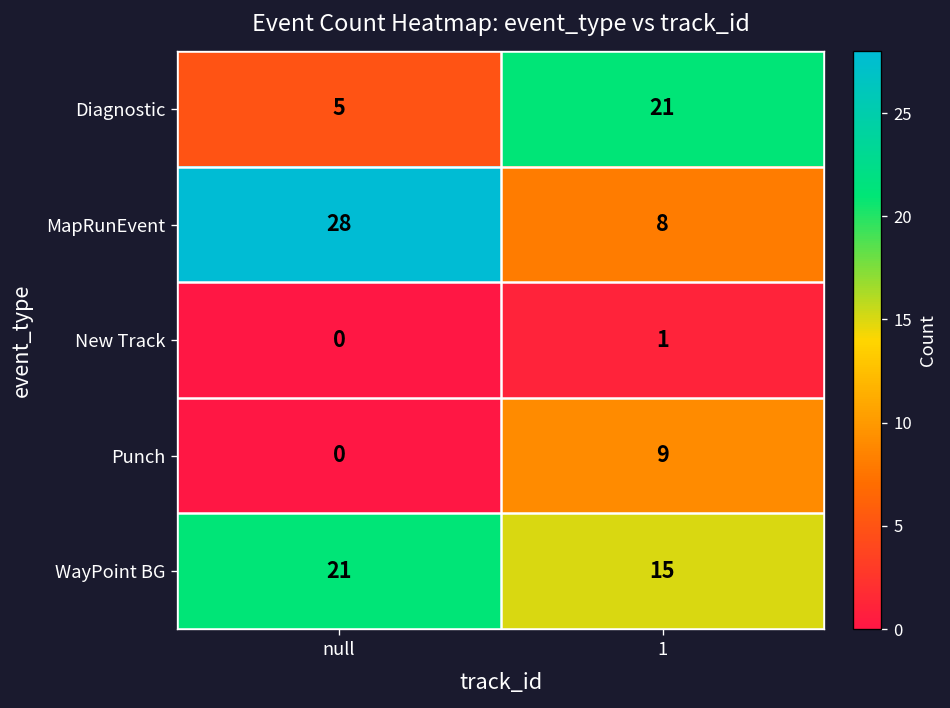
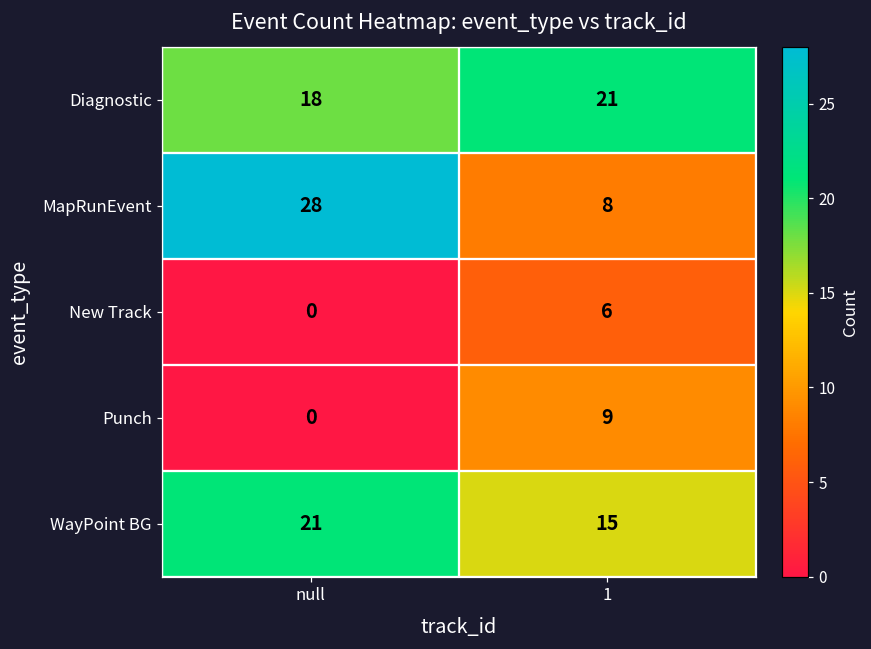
  {
    "Diagnostic": {
-     "null": 5,
+     "null": 18,
      "1": 21
    },
    "MapRunEvent": {
      "null": 28,
      "1": 8
    },
    "New Track": {
      "null": 0,
-     "1": 1
+     "1": 6
    },
    "Punch": {
      "null": 0,
      "1": 9
    },
    "WayPoint BG": {
      "null": 21,
      "1": 15
    }
  }
